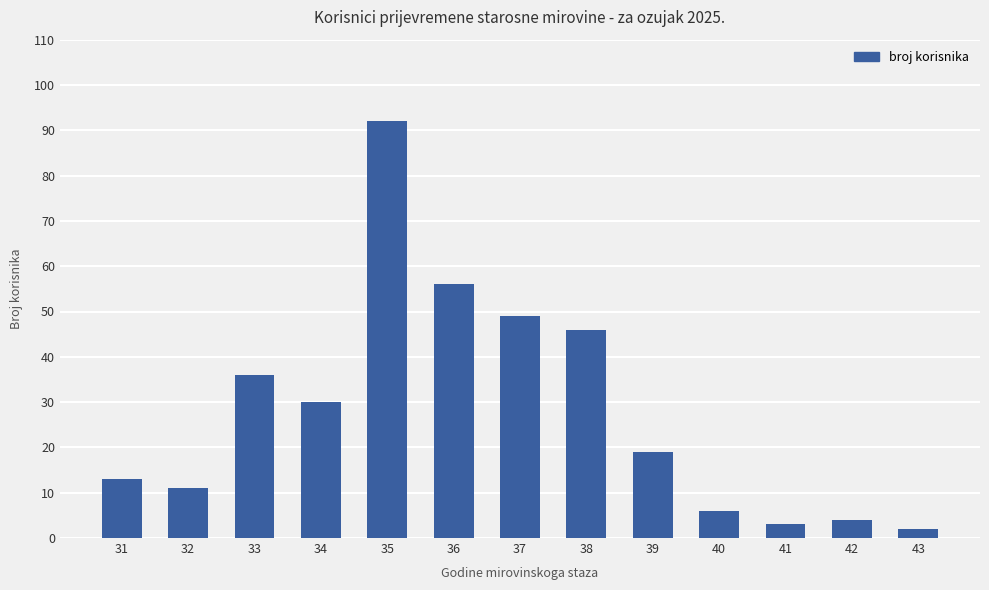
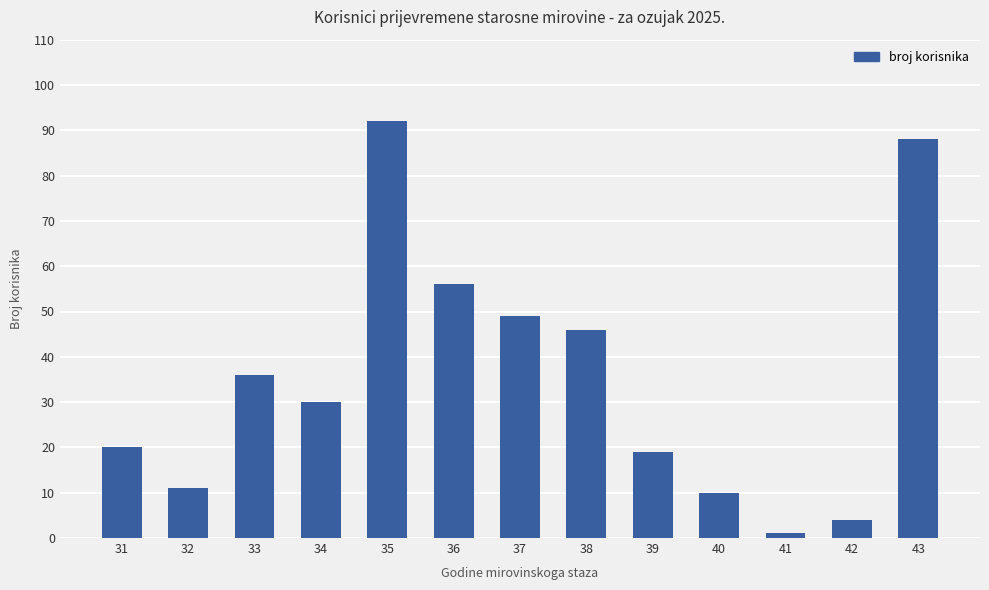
  {
-   "31": 13,
+   "31": 20,
    "32": 11,
    "33": 36,
    "34": 30,
    "35": 92,
    "36": 56,
    "37": 49,
    "38": 46,
    "39": 19,
-   "40": 6,
-   "41": 3,
+   "40": 10,
+   "41": 1,
    "42": 4,
-   "43": 2
+   "43": 88
  }
